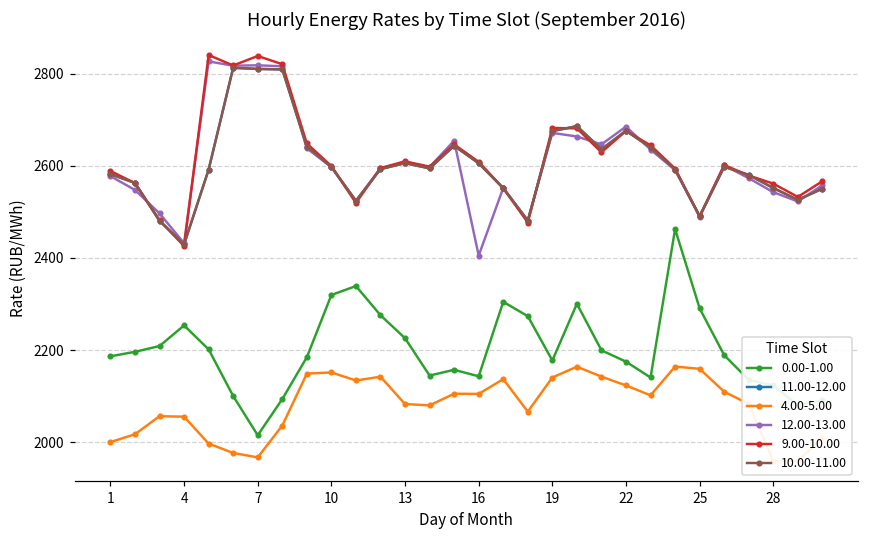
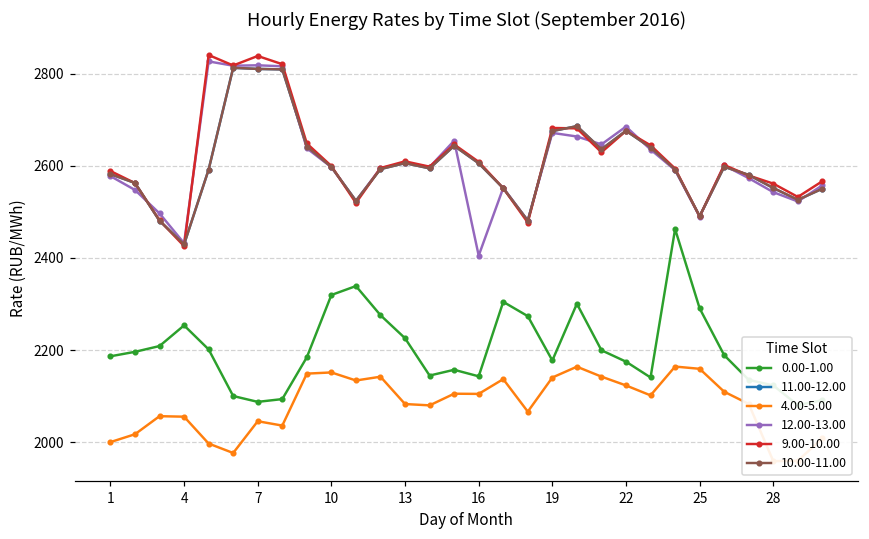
  {
    "0.00-1.00": {
      "1": 2190,
      "4": 2250,
-     "7": 2010,
+     "7": 2090,
      "10": 2320,
      "13": 2230,
      "16": 2140,
      "19": 2180,
      "22": 2170,
      "25": 2290
    },
    "10.00-11.00": {
      "7": 2810,
      "28": 2550
    },
    "4.00-5.00": {
      "1": 2000,
      "4": 2060,
-     "7": 1970,
+     "7": 2050,
      "10": 2150,
      "13": 2080,
      "16": 2100,
      "19": 2140,
      "22": 2120,
      "25": 2160
    },
    "12.00-13.00": {
      "7": 2820,
      "16": 2410,
      "22": 2690,
      "28": 2540
    },
    "9.00-10.00": {
      "1": 2590,
      "7": 2840,
      "19": 2680,
      "28": 2560
    }
  }
